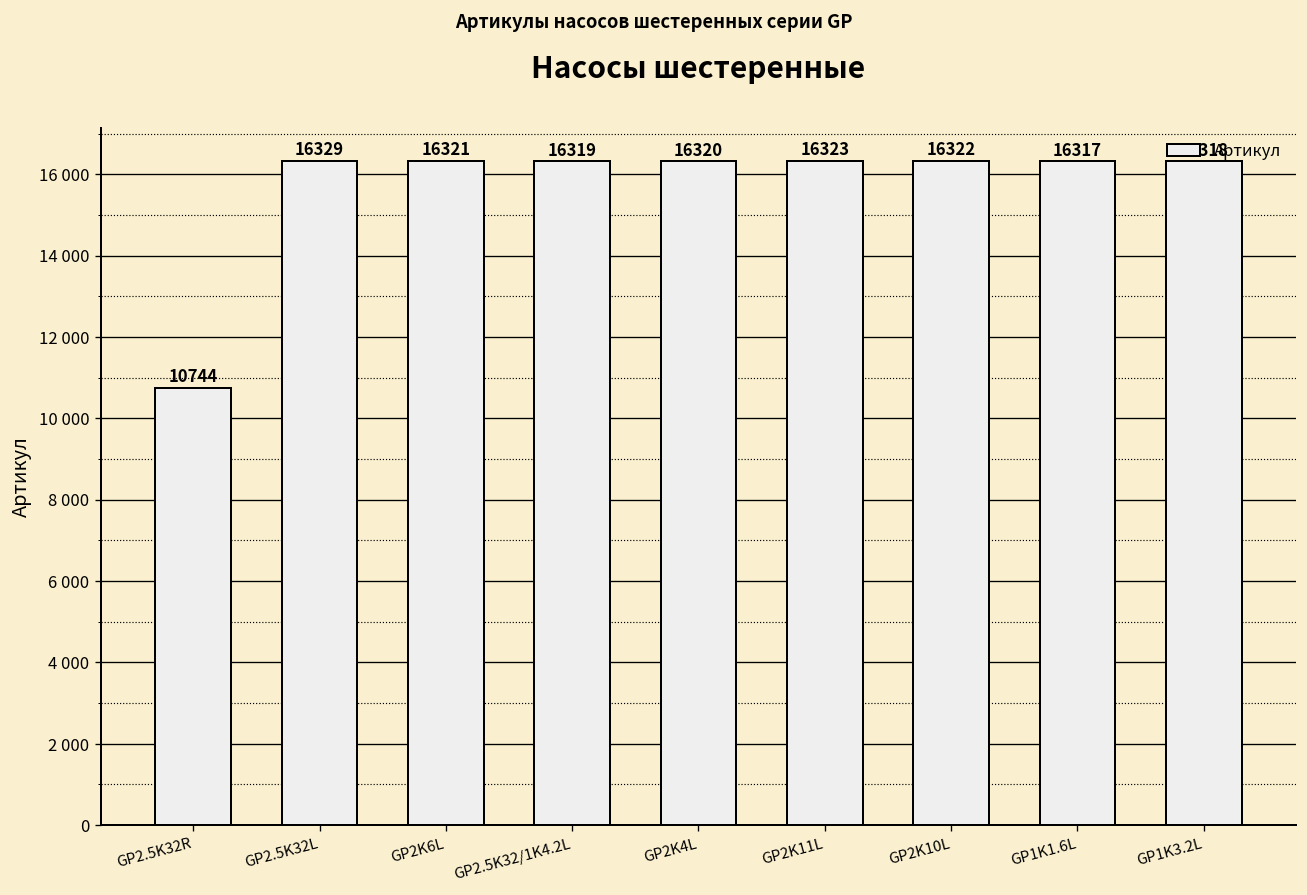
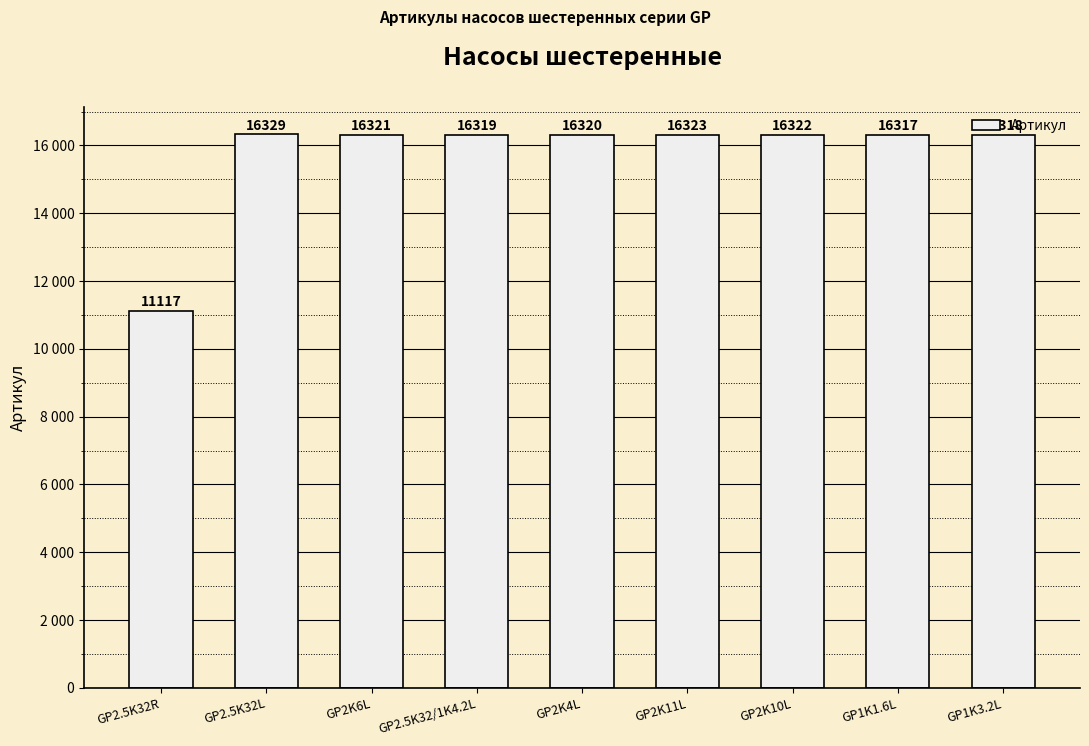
  {
-   "GP2.5K32R": 10744,
+   "GP2.5K32R": 11117,
    "GP2.5K32L": 16329,
    "GP2K6L": 16321,
    "GP2.5K32/1K4.2L": 16319,
    "GP2K4L": 16320,
    "GP2K11L": 16323,
    "GP2K10L": 16322,
    "GP1K1.6L": 16317,
    "GP1K3.2L": 16318
  }
